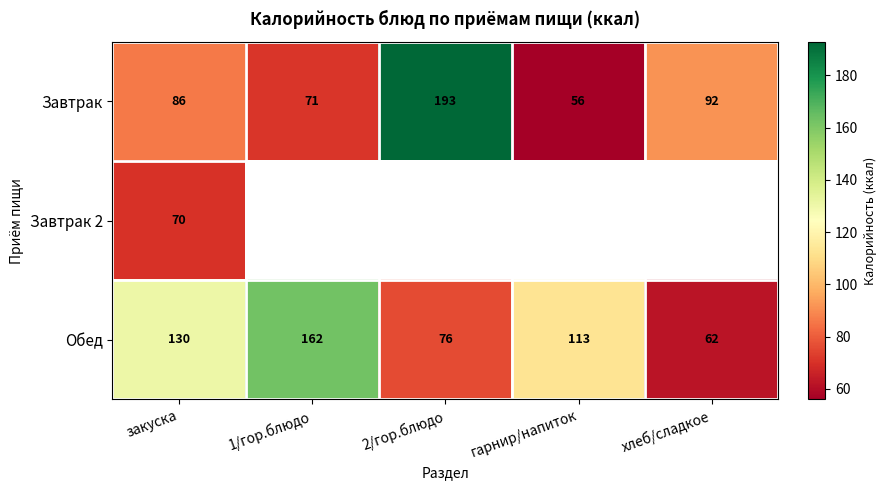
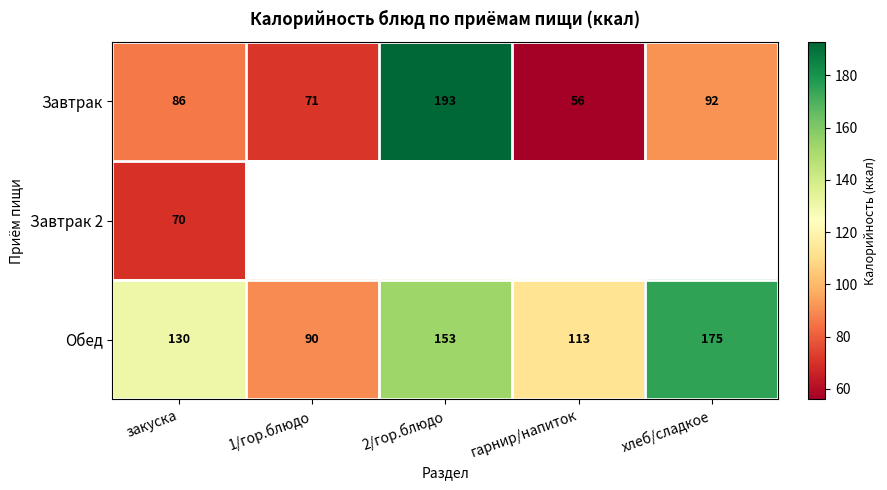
  {
    "Завтрак": {
      "закуска": 86,
      "1/гор.блюдо": 71,
      "2/гор.блюдо": 193,
      "гарнир/напиток": 56,
      "хлеб/сладкое": 92
    },
    "Завтрак 2": {
      "закуска": 70
    },
    "Обед": {
      "закуска": 130,
-     "1/гор.блюдо": 162,
-     "2/гор.блюдо": 76,
+     "1/гор.блюдо": 90,
+     "2/гор.блюдо": 153,
      "гарнир/напиток": 113,
-     "хлеб/сладкое": 62
+     "хлеб/сладкое": 175
    }
  }
